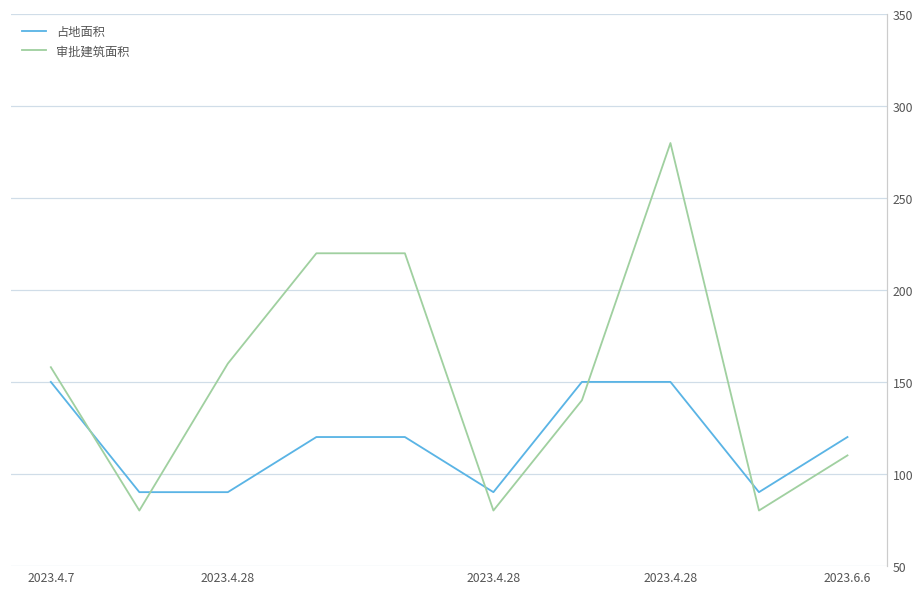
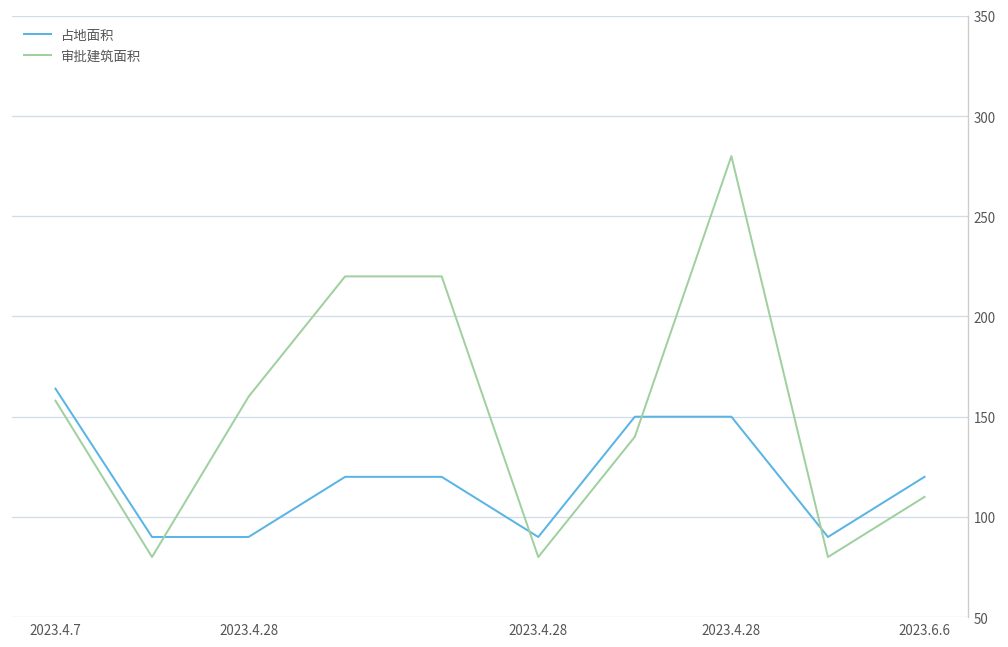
  {
    "占地面积": {
-     "2023.4.7": 150,
+     "2023.4.7": 164,
      "2023.6.6": 120
    },
    "审批建筑面积": {
      "2023.4.7": 158,
      "2023.6.6": 110
    }
  }
